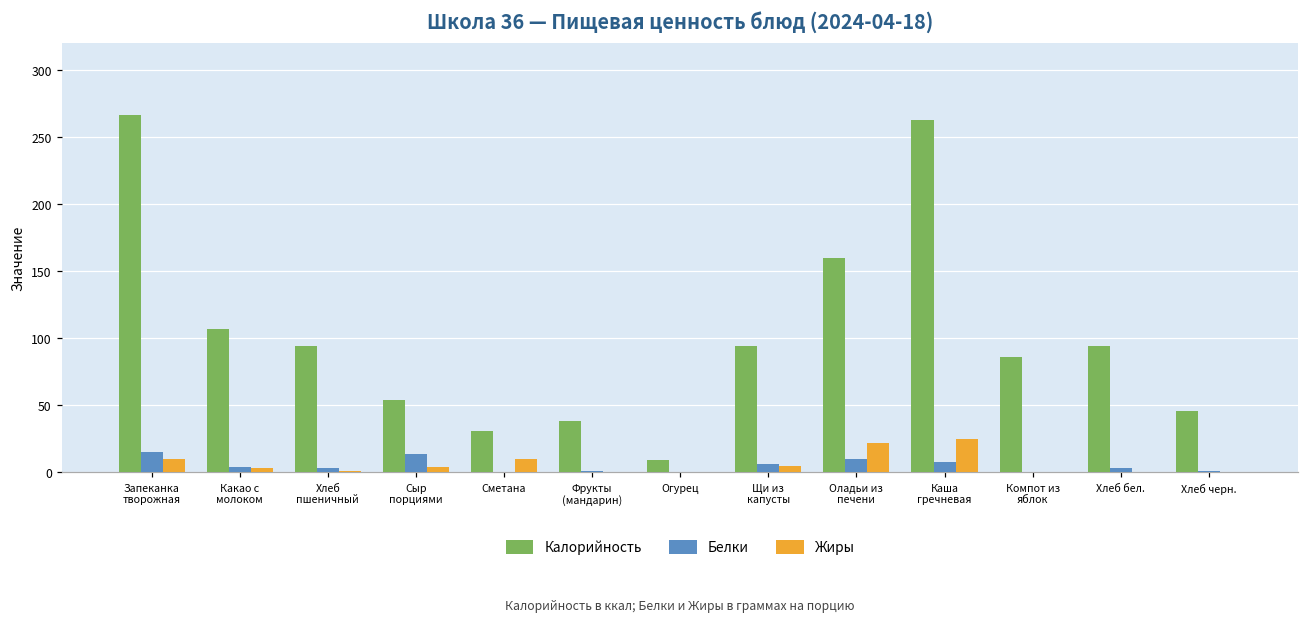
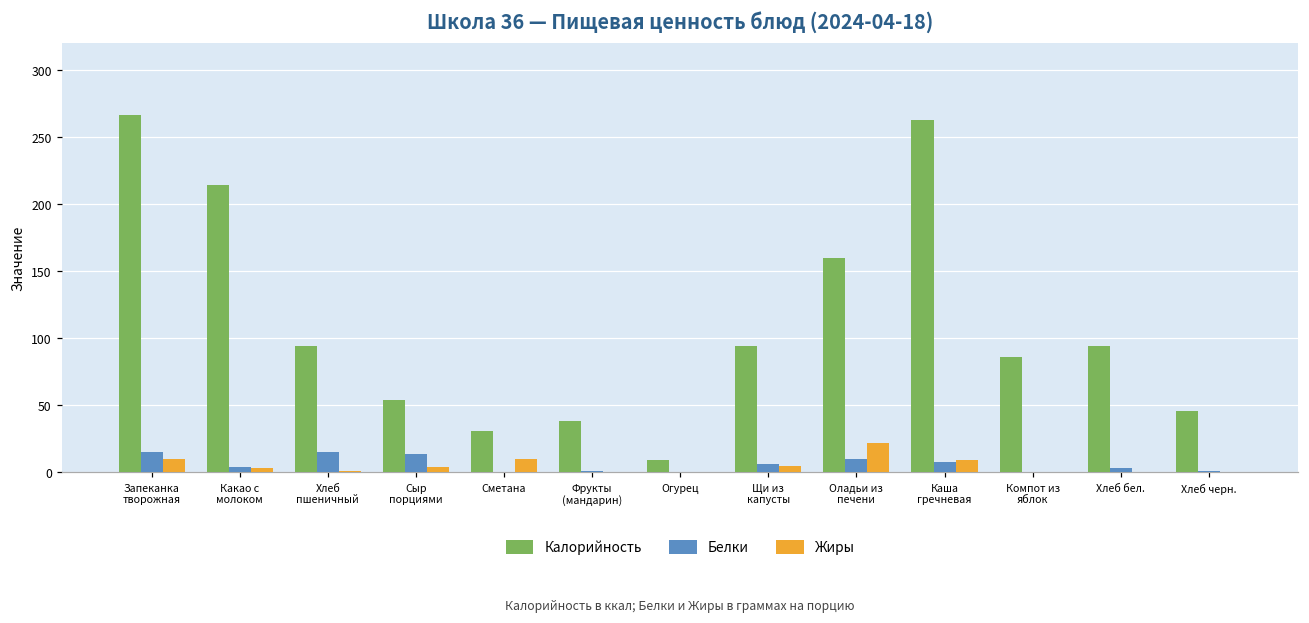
  {
    "Калорийность": {
      "Запеканка творожная": 266,
-     "Какао с молоком": 107,
+     "Какао с молоком": 214,
      "Хлеб пшеничный": 94,
      "Сыр порциями": 54,
      "Сметана": 31,
      "Фрукты (мандарин)": 38,
      "Огурец": 9,
      "Щи из капусты": 94,
      "Оладьи из печени": 160,
      "Каша гречневая": 263,
      "Компот из яблок": 86,
      "Хлеб бел.": 94,
      "Хлеб черн.": 46
    },
    "Белки": {
      "Запеканка творожная": 15,
      "Какао с молоком": 4,
-     "Хлеб пшеничный": 3,
+     "Хлеб пшеничный": 15,
      "Сыр порциями": 14,
      "Сметана": 0,
      "Огурец": 0,
      "Щи из капусты": 6,
      "Оладьи из печени": 10,
      "Каша гречневая": 8,
      "Компот из яблок": 0,
      "Хлеб бел.": 3
    },
    "Жиры": {
      "Запеканка творожная": 10,
      "Какао с молоком": 3,
      "Сыр порциями": 4,
      "Сметана": 10,
      "Фрукты (мандарин)": 0,
      "Огурец": 0,
      "Щи из капусты": 5,
      "Оладьи из печени": 22,
-     "Каша гречневая": 25,
+     "Каша гречневая": 9,
      "Компот из яблок": 0,
      "Хлеб бел.": 0
    }
  }
